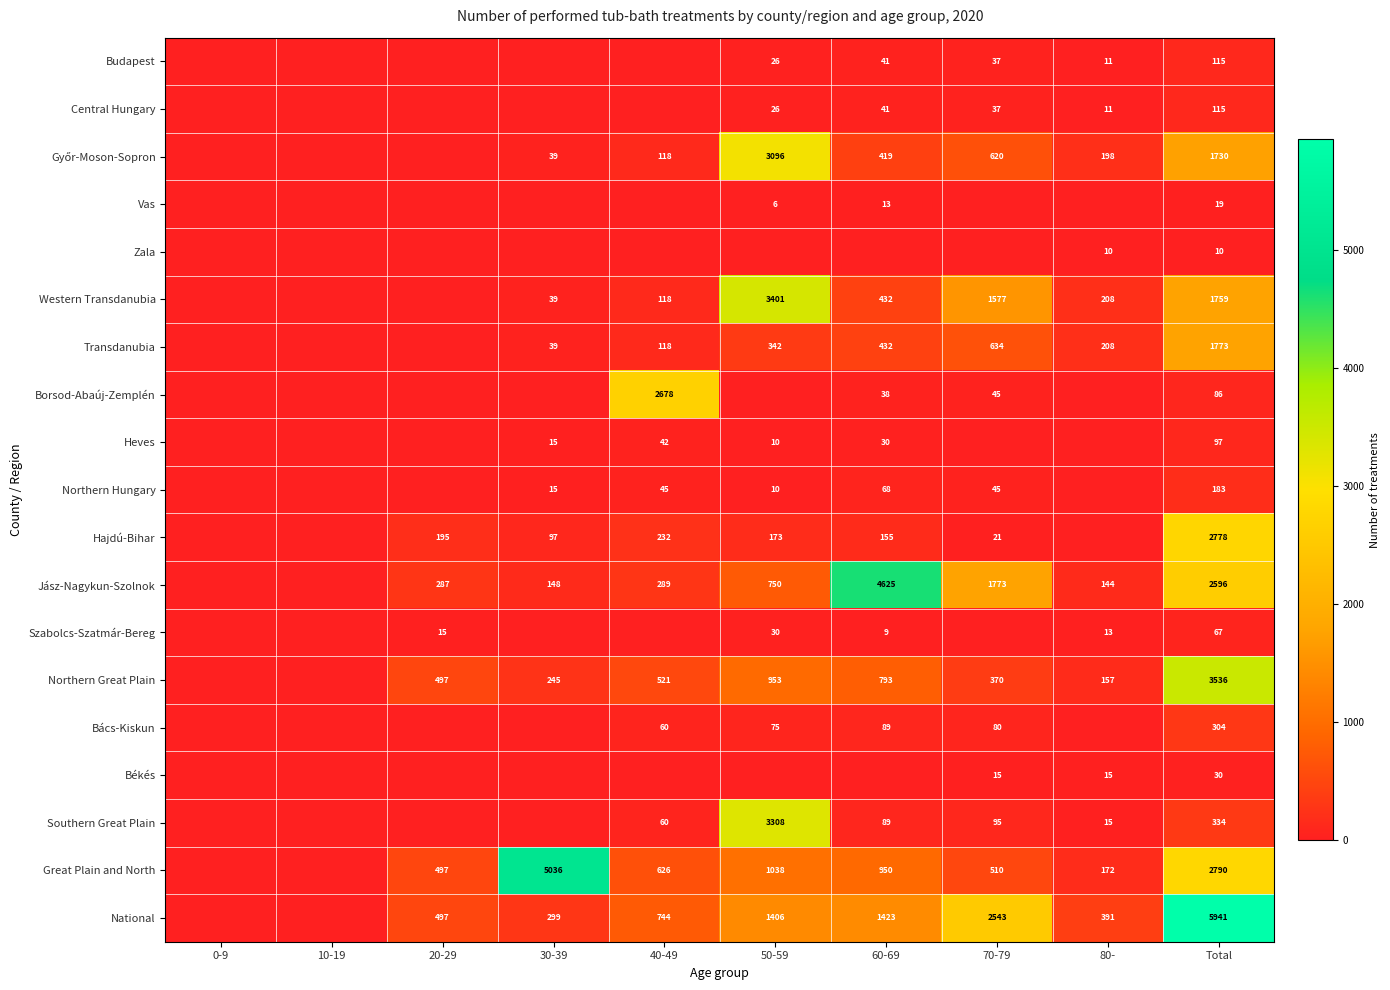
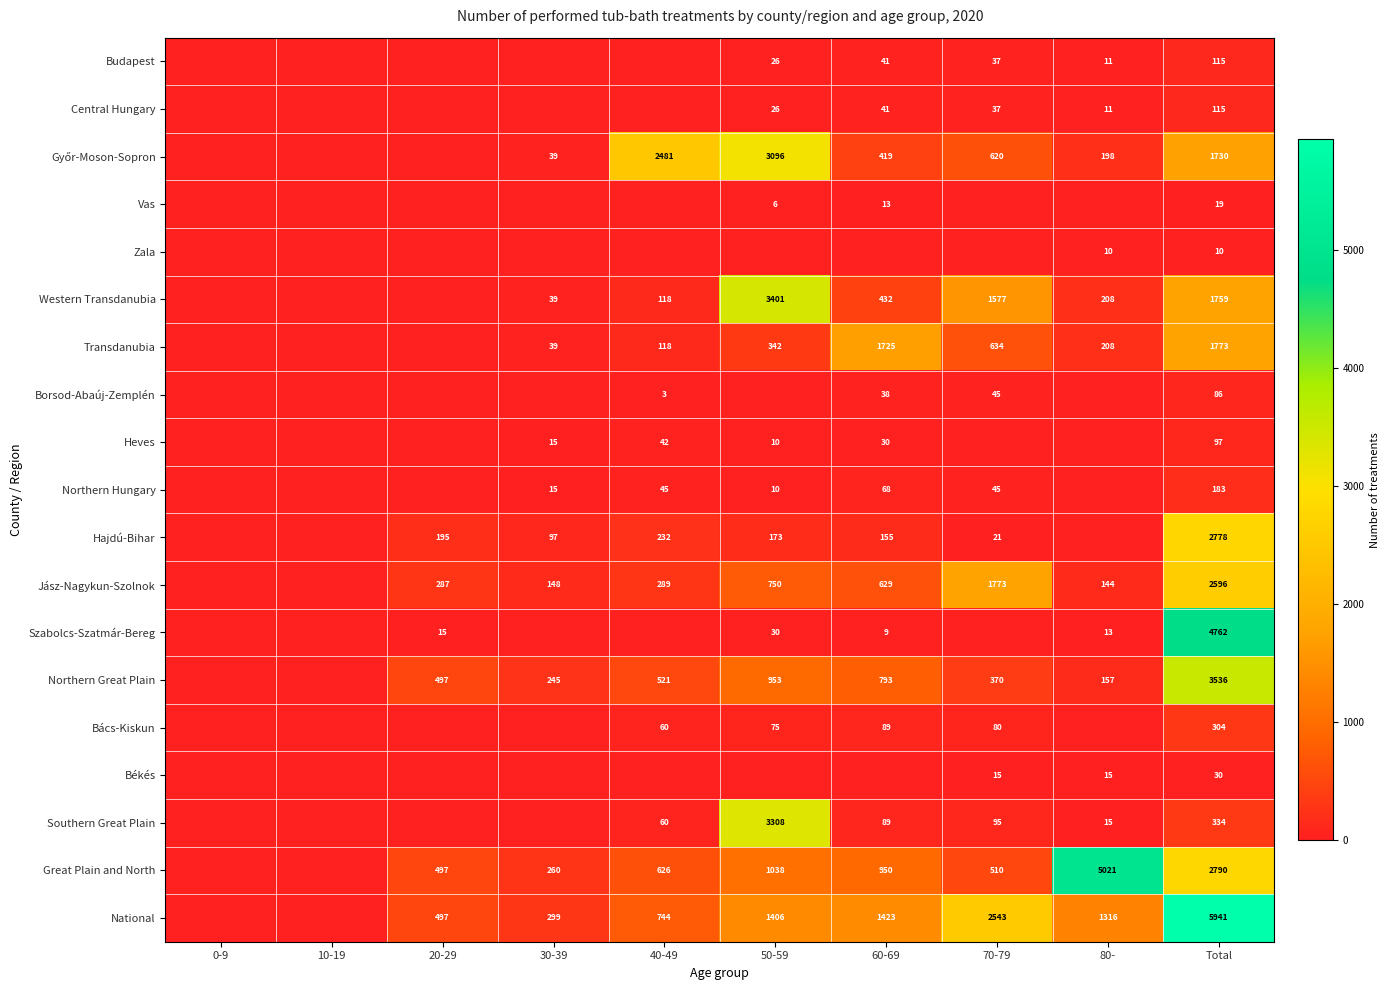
  {
    "Budapest": {
      "50-59": 26,
      "60-69": 41,
      "70-79": 37,
      "80-": 11,
      "Total": 115
    },
    "Central Hungary": {
      "50-59": 26,
      "60-69": 41,
      "70-79": 37,
      "80-": 11,
      "Total": 115
    },
    "Győr-Moson-Sopron": {
      "30-39": 39,
-     "40-49": 118,
+     "40-49": 2481,
      "50-59": 3096,
      "60-69": 419,
      "70-79": 620,
      "80-": 198,
      "Total": 1730
    },
    "Vas": {
      "50-59": 6,
      "60-69": 13,
      "Total": 19
    },
    "Zala": {
      "80-": 10,
      "Total": 10
    },
    "Western Transdanubia": {
      "30-39": 39,
      "40-49": 118,
      "50-59": 3401,
      "60-69": 432,
      "70-79": 1577,
      "80-": 208,
      "Total": 1759
    },
    "Transdanubia": {
      "30-39": 39,
      "40-49": 118,
      "50-59": 342,
-     "60-69": 432,
+     "60-69": 1725,
      "70-79": 634,
      "80-": 208,
      "Total": 1773
    },
    "Borsod-Abaúj-Zemplén": {
-     "40-49": 2678,
+     "40-49": 3,
      "60-69": 38,
      "70-79": 45,
      "Total": 86
    },
    "Heves": {
      "30-39": 15,
      "40-49": 42,
      "50-59": 10,
      "60-69": 30,
      "Total": 97
    },
    "Northern Hungary": {
      "30-39": 15,
      "40-49": 45,
      "50-59": 10,
      "60-69": 68,
      "70-79": 45,
      "Total": 183
    },
    "Hajdú-Bihar": {
      "20-29": 195,
      "30-39": 97,
      "40-49": 232,
      "50-59": 173,
      "60-69": 155,
      "70-79": 21,
      "Total": 2778
    },
    "Jász-Nagykun-Szolnok": {
      "20-29": 287,
      "30-39": 148,
      "40-49": 289,
      "50-59": 750,
-     "60-69": 4625,
+     "60-69": 629,
      "70-79": 1773,
      "80-": 144,
      "Total": 2596
    },
    "Szabolcs-Szatmár-Bereg": {
      "20-29": 15,
      "50-59": 30,
      "60-69": 9,
      "80-": 13,
-     "Total": 67
+     "Total": 4762
    },
    "Northern Great Plain": {
      "20-29": 497,
      "30-39": 245,
      "40-49": 521,
      "50-59": 953,
      "60-69": 793,
      "70-79": 370,
      "80-": 157,
      "Total": 3536
    },
    "Bács-Kiskun": {
      "40-49": 60,
      "50-59": 75,
      "60-69": 89,
      "70-79": 80,
      "Total": 304
    },
    "Békés": {
      "70-79": 15,
      "80-": 15,
      "Total": 30
    },
    "Southern Great Plain": {
      "40-49": 60,
      "50-59": 3308,
      "60-69": 89,
      "70-79": 95,
      "80-": 15,
      "Total": 334
    },
    "Great Plain and North": {
      "20-29": 497,
-     "30-39": 5036,
+     "30-39": 260,
      "40-49": 626,
      "50-59": 1038,
      "60-69": 950,
      "70-79": 510,
-     "80-": 172,
+     "80-": 5021,
      "Total": 2790
    },
    "National": {
      "20-29": 497,
      "30-39": 299,
      "40-49": 744,
      "50-59": 1406,
      "60-69": 1423,
      "70-79": 2543,
-     "80-": 391,
+     "80-": 1316,
      "Total": 5941
    }
  }
